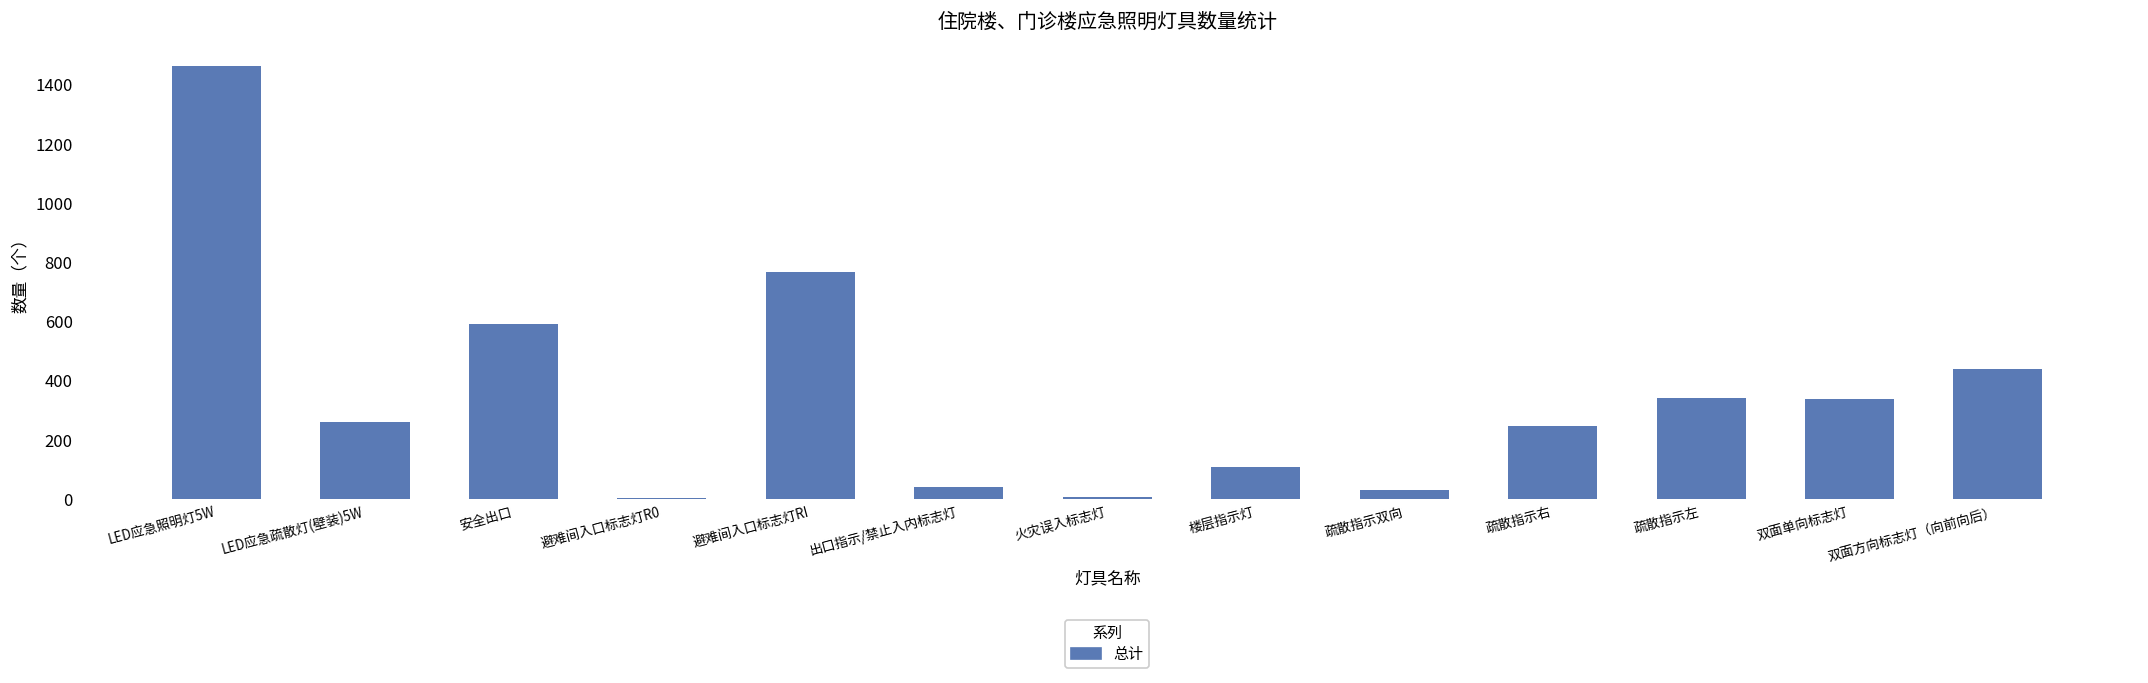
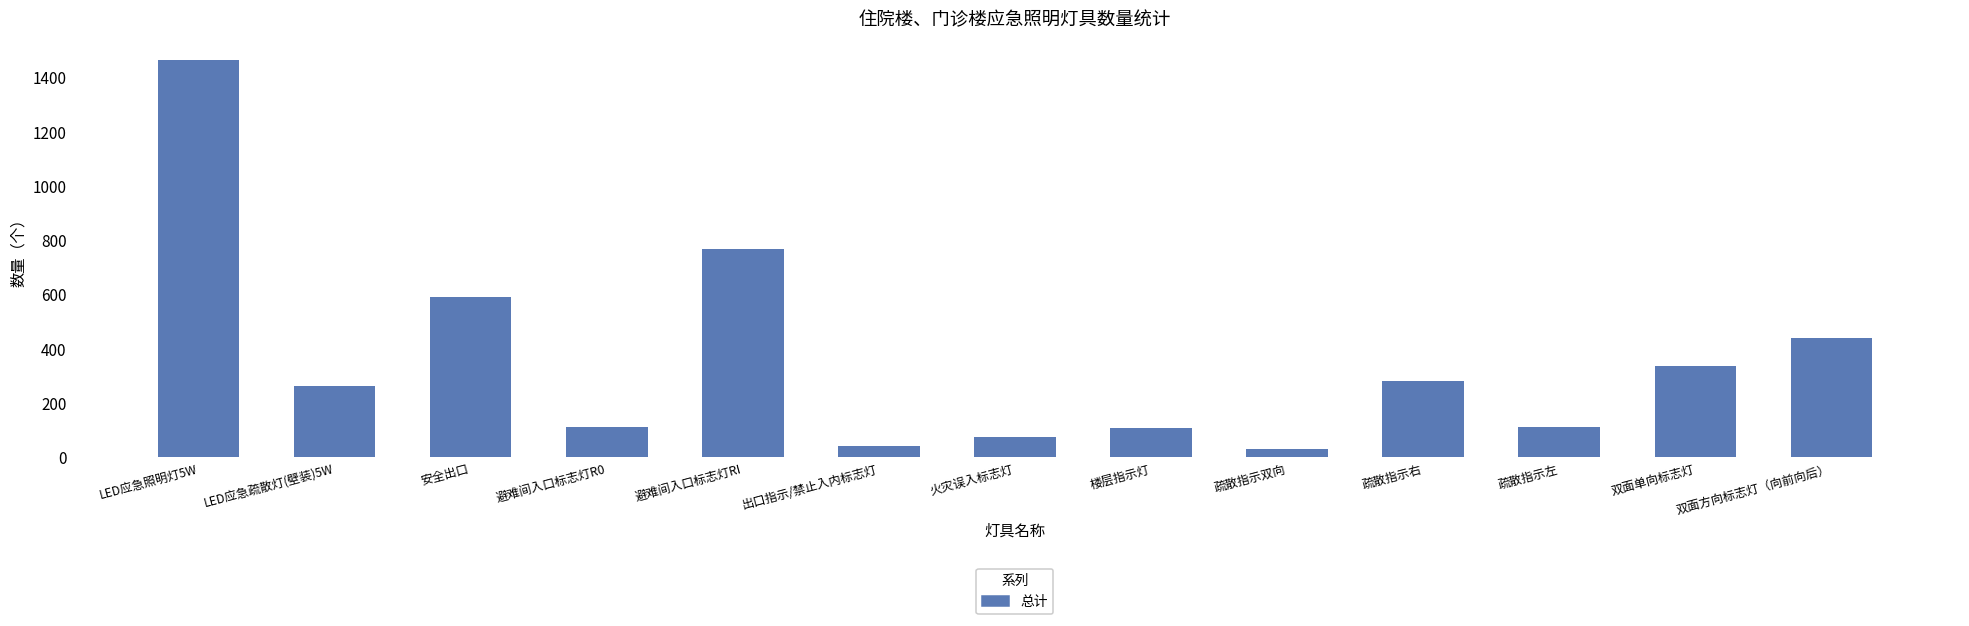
  {
    "LED应急照明灯5W": 1460,
    "LED应急疏散灯(壁装)5W": 260,
    "安全出口": 590,
-   "避难间入口标志灯R0": 0,
+   "避难间入口标志灯R0": 110,
    "避难间入口标志灯RI": 770,
    "出口指示/禁止入内标志灯": 40,
-   "火灾误入标志灯": 10,
+   "火灾误入标志灯": 70,
    "楼层指示灯": 110,
    "疏散指示双向": 30,
-   "疏散指示右": 250,
-   "疏散指示左": 340,
+   "疏散指示右": 280,
+   "疏散指示左": 110,
    "双面单向标志灯": 340,
    "双面方向标志灯（向前向后）": 440
  }
